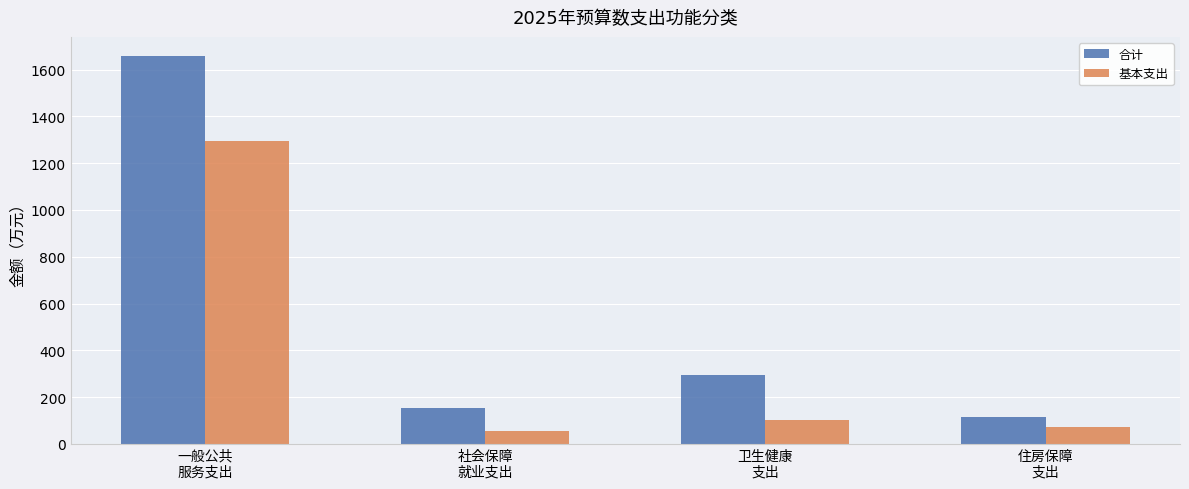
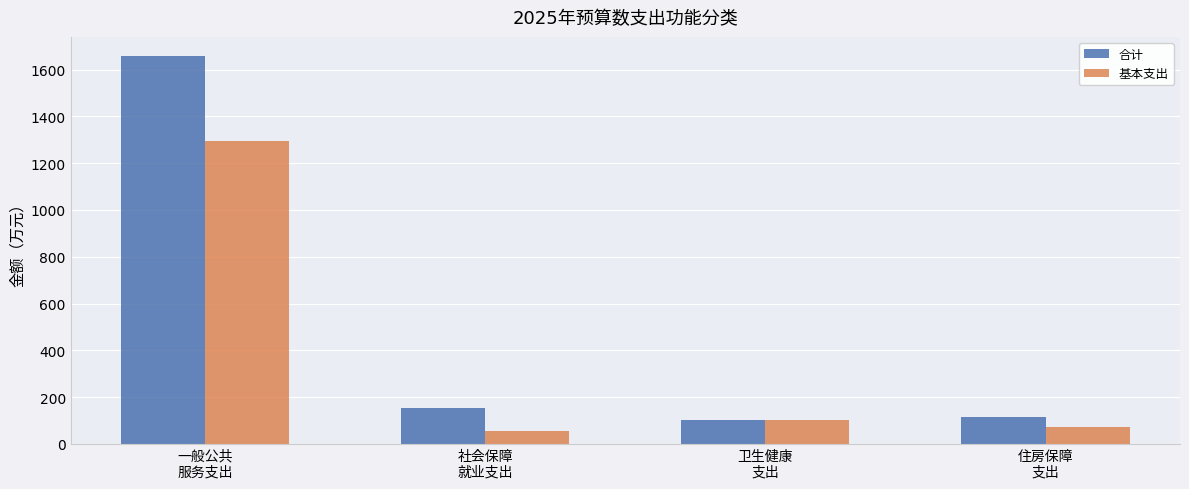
  {
    "合计": {
      "一般公共 服务支出": 1660,
      "社会保障 就业支出": 150,
-     "卫生健康 支出": 290,
+     "卫生健康 支出": 100,
      "住房保障 支出": 120
    },
    "基本支出": {
      "一般公共 服务支出": 1290,
      "社会保障 就业支出": 60,
      "卫生健康 支出": 100,
      "住房保障 支出": 70
    }
  }
